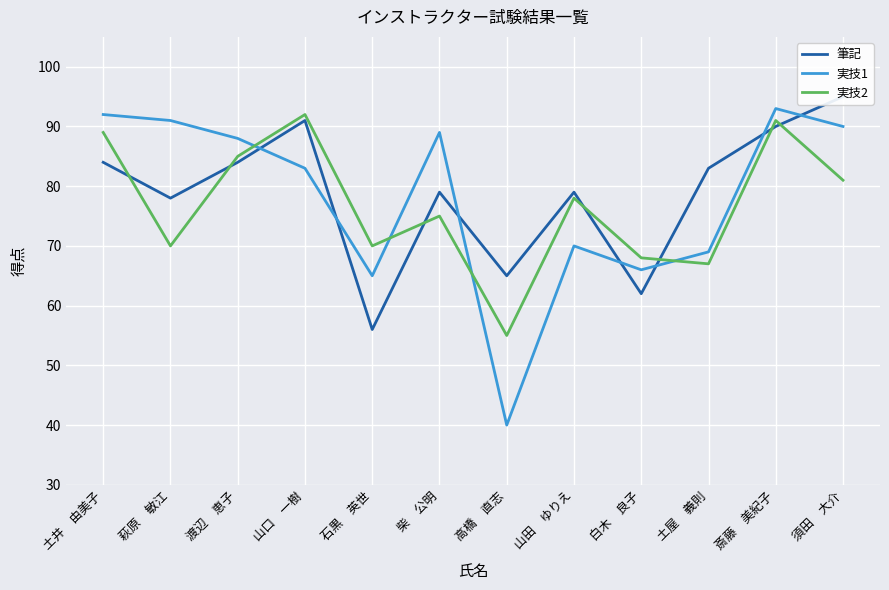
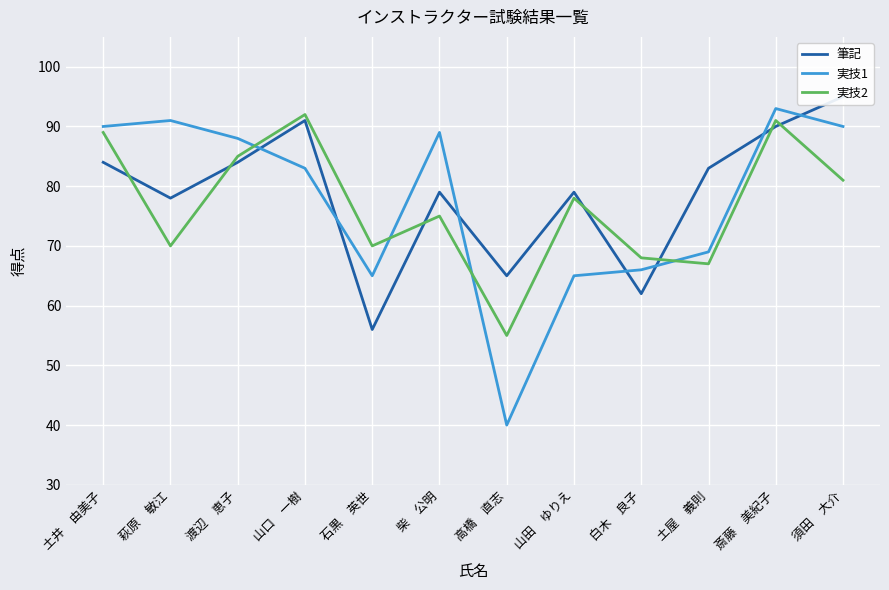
  {
    "筆記": {
      "土井 由美子": 84,
      "萩原 敏江": 78,
      "渡辺 恵子": 84,
      "山口 一樹": 91,
      "石黒 英世": 56,
      "柴 公明": 79,
      "高橋 直志": 65,
      "山田 ゆりえ": 79,
      "白木 良子": 62,
      "土屋 義則": 83,
      "斎藤 美紀子": 90
    },
    "実技1": {
-     "土井 由美子": 92,
+     "土井 由美子": 90,
      "萩原 敏江": 91,
      "渡辺 恵子": 88,
      "山口 一樹": 83,
      "石黒 英世": 65,
      "柴 公明": 89,
      "高橋 直志": 40,
-     "山田 ゆりえ": 70,
+     "山田 ゆりえ": 65,
      "白木 良子": 66,
      "土屋 義則": 69,
      "斎藤 美紀子": 93,
      "須田 大介": 90
    },
    "実技2": {
      "土井 由美子": 89,
      "萩原 敏江": 70,
      "渡辺 恵子": 85,
      "山口 一樹": 92,
      "石黒 英世": 70,
      "柴 公明": 75,
      "高橋 直志": 55,
      "山田 ゆりえ": 78,
      "白木 良子": 68,
      "土屋 義則": 67,
      "斎藤 美紀子": 91,
      "須田 大介": 81
    }
  }
